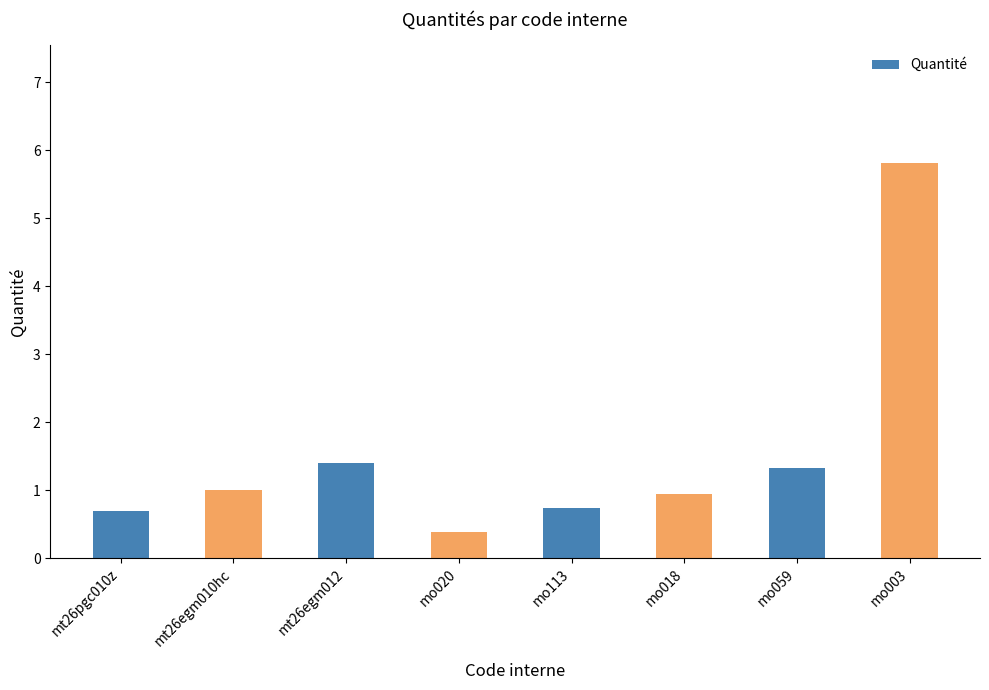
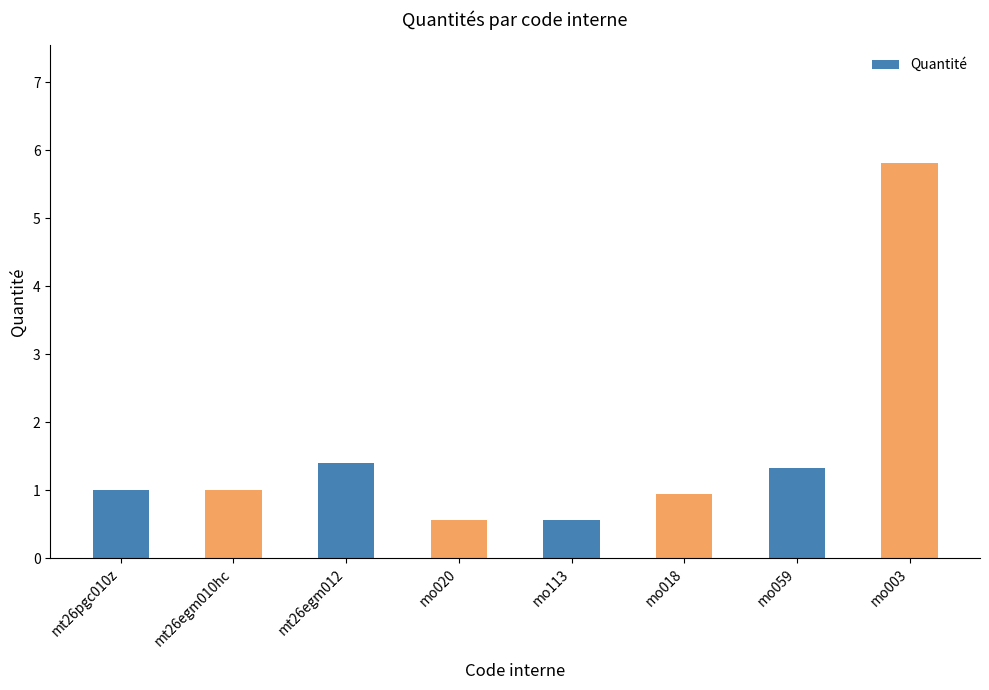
  {
-   "mt26pgc010z": 0.7,
+   "mt26pgc010z": 1.0,
    "mt26egm010hc": 1.0,
    "mt26egm012": 1.4,
-   "mo020": 0.4,
-   "mo113": 0.7,
+   "mo020": 0.6,
+   "mo113": 0.6,
    "mo018": 1.0,
    "mo059": 1.3,
    "mo003": 5.8
  }
